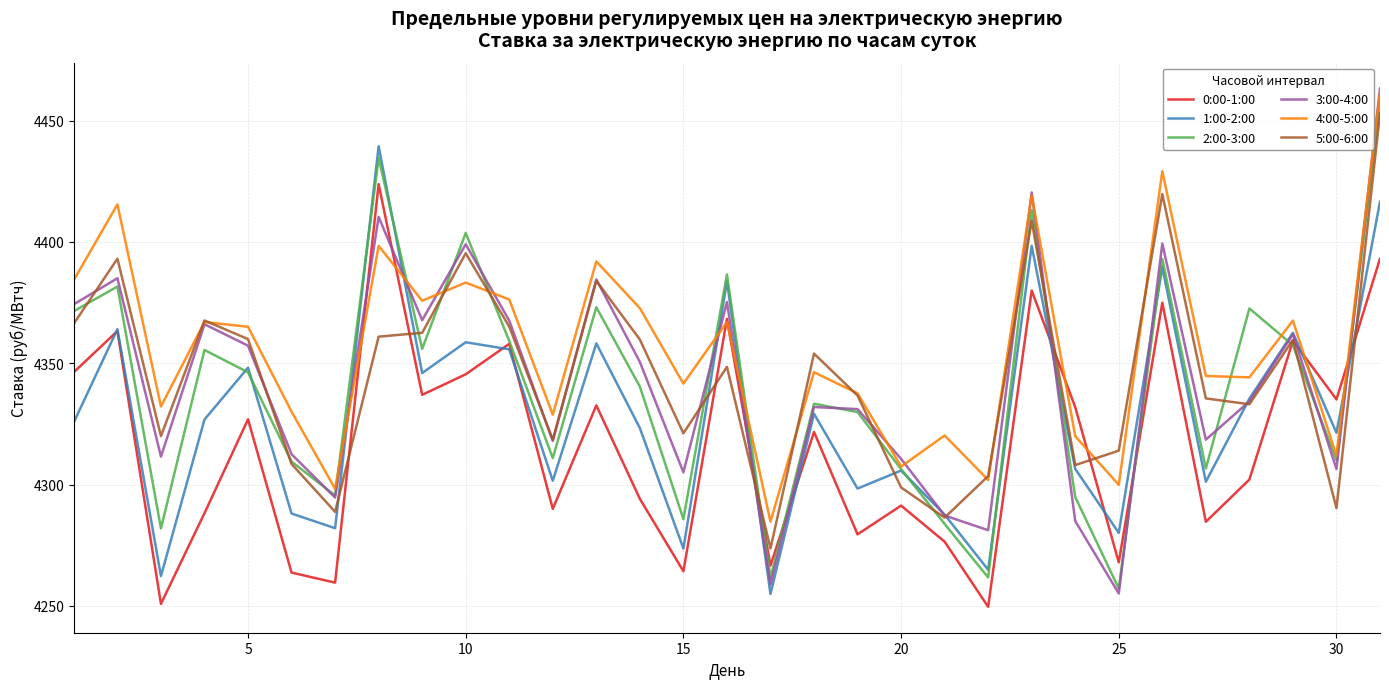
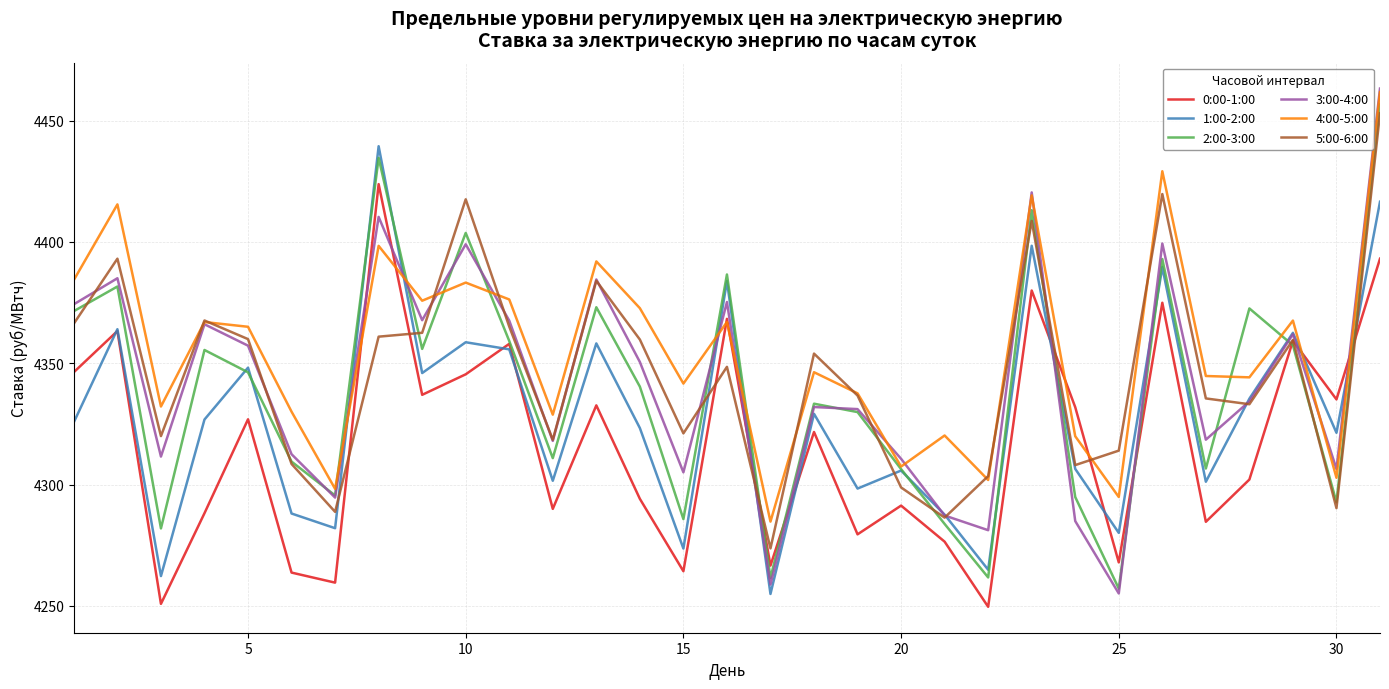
  {
    "0:00-1:00": {
      "5": 4327,
      "10": 4345,
      "15": 4264,
      "20": 4291,
      "25": 4268,
      "30": 4335
    },
    "1:00-2:00": {
      "5": 4348,
      "10": 4359,
      "15": 4274,
      "25": 4280,
      "30": 4321
    },
    "2:00-3:00": {
      "5": 4346,
      "10": 4404,
      "15": 4286,
      "25": 4257,
-     "30": 4310
+     "30": 4293
    },
    "3:00-4:00": {
      "5": 4357,
      "10": 4399,
      "15": 4305,
      "20": 4311,
      "25": 4255,
      "30": 4306
    },
    "4:00-5:00": {
      "5": 4365,
      "10": 4383,
      "15": 4342,
-     "25": 4300,
-     "30": 4312
+     "25": 4295,
+     "30": 4303
    },
    "5:00-6:00": {
      "5": 4360,
-     "10": 4395,
+     "10": 4418,
      "15": 4321,
      "20": 4299,
      "25": 4314,
      "30": 4290
    }
  }
